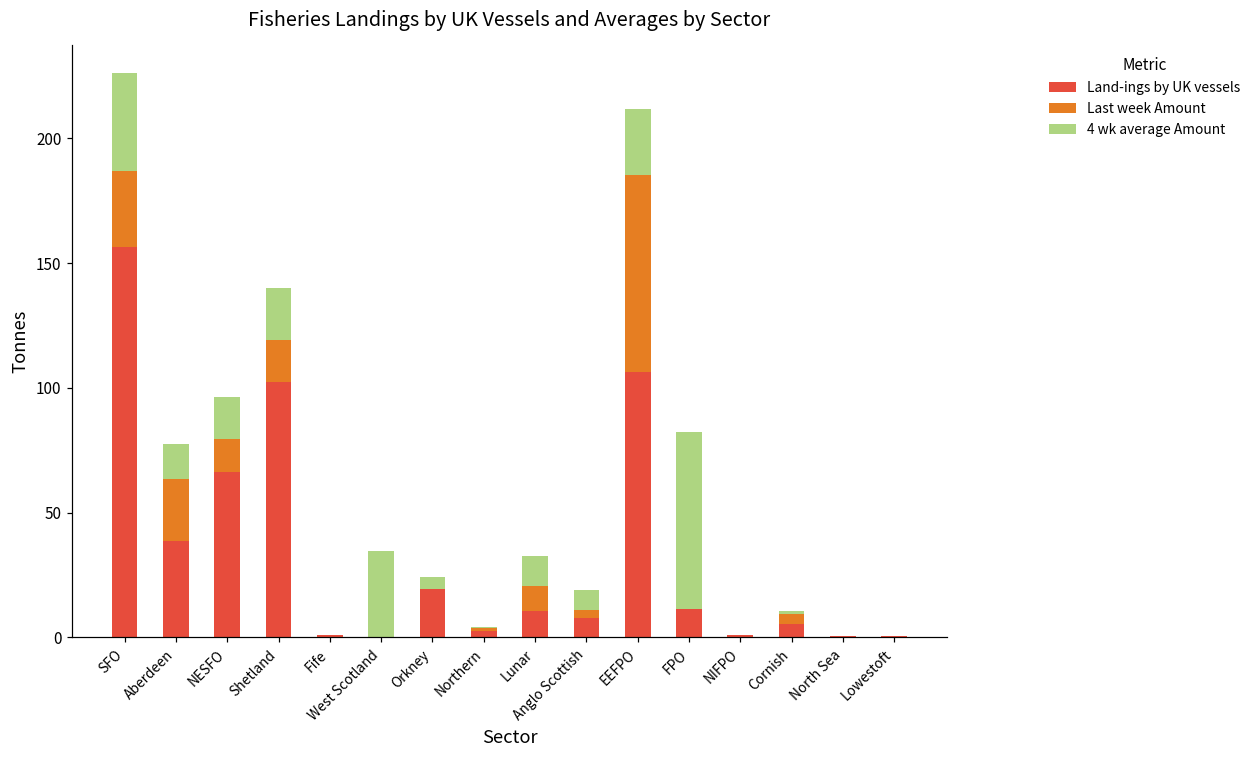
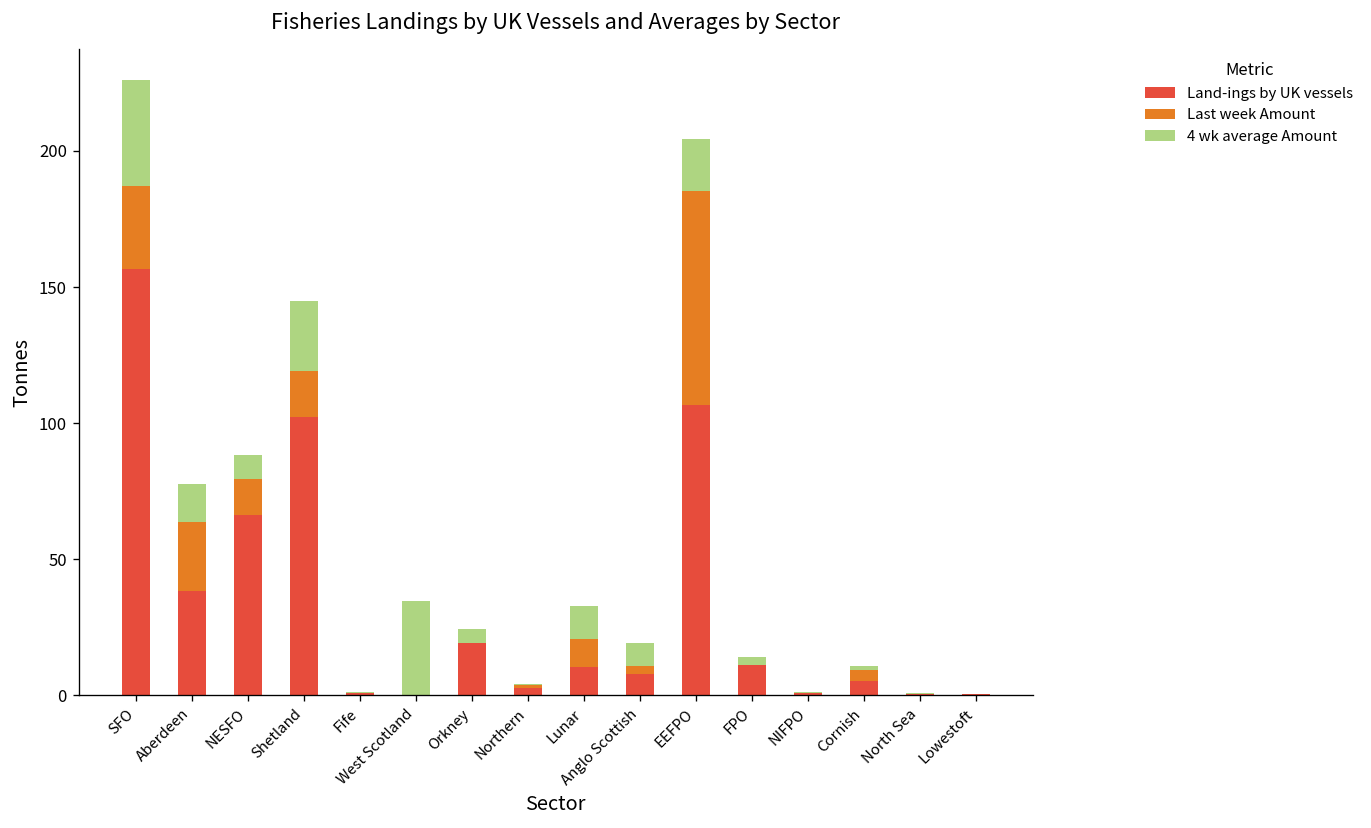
  {
    "4 wk average Amount": {
      "SFO": 39,
      "Aberdeen": 14,
-     "NESFO": 17,
-     "Shetland": 21,
+     "NESFO": 9,
+     "Shetland": 26,
      "West Scotland": 35,
      "Orkney": 5,
      "Lunar": 12,
      "Anglo Scottish": 8,
-     "EEFPO": 27,
-     "FPO": 71,
+     "EEFPO": 19,
+     "FPO": 3,
      "Cornish": 1
    }
  }
